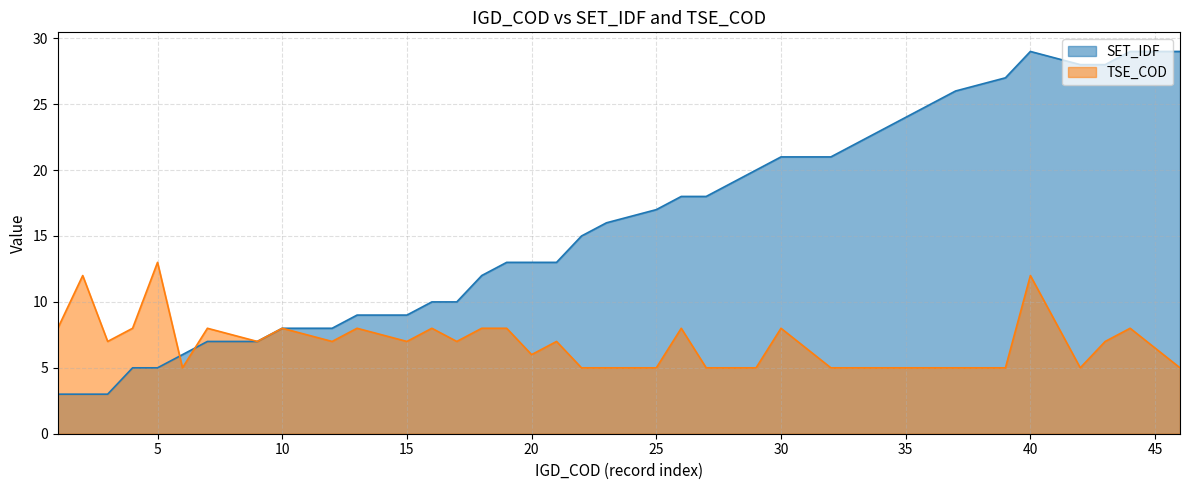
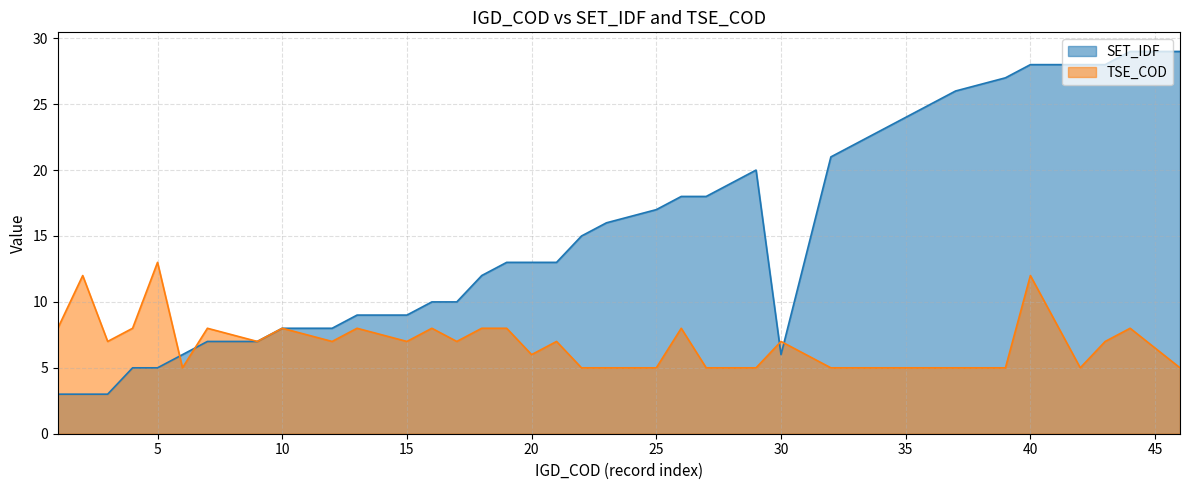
  {
    "SET_IDF": {
      "5": 5,
      "15": 9,
      "20": 13,
      "25": 17,
-     "30": 21,
+     "30": 6,
      "35": 24,
-     "40": 29
+     "40": 28
    },
    "TSE_COD": {
      "5": 13,
      "15": 7,
      "20": 6,
      "25": 5,
-     "30": 8,
+     "30": 7,
      "35": 5,
      "40": 12
    }
  }
